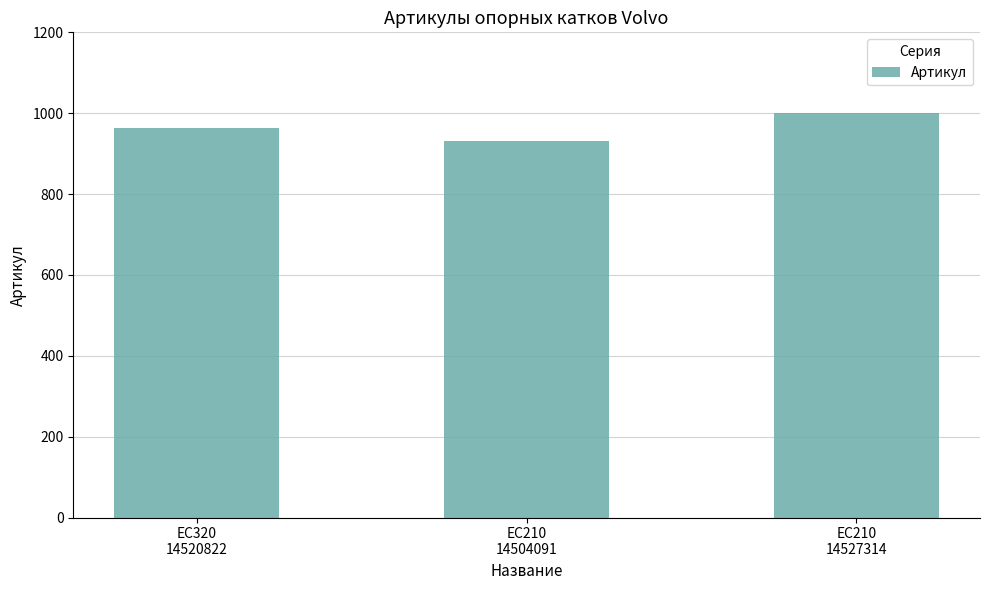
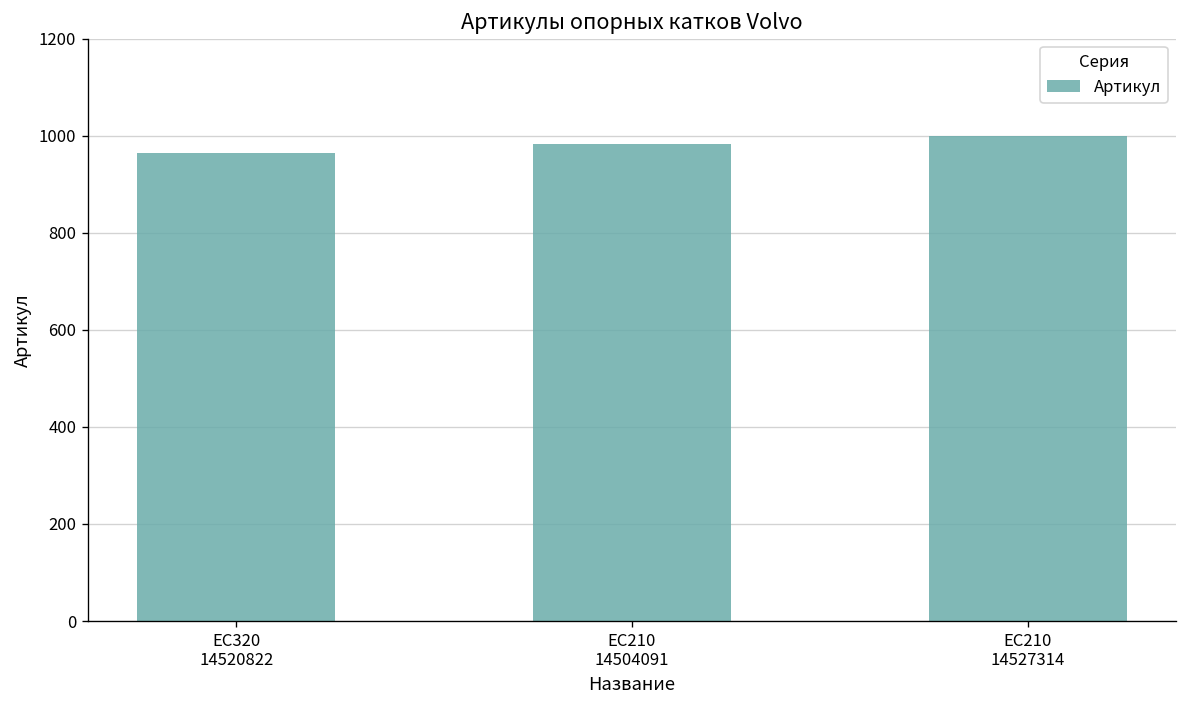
  {
    "EC320 14520822": 960,
-   "EC210 14504091": 930,
+   "EC210 14504091": 980,
    "EC210 14527314": 1000
  }
